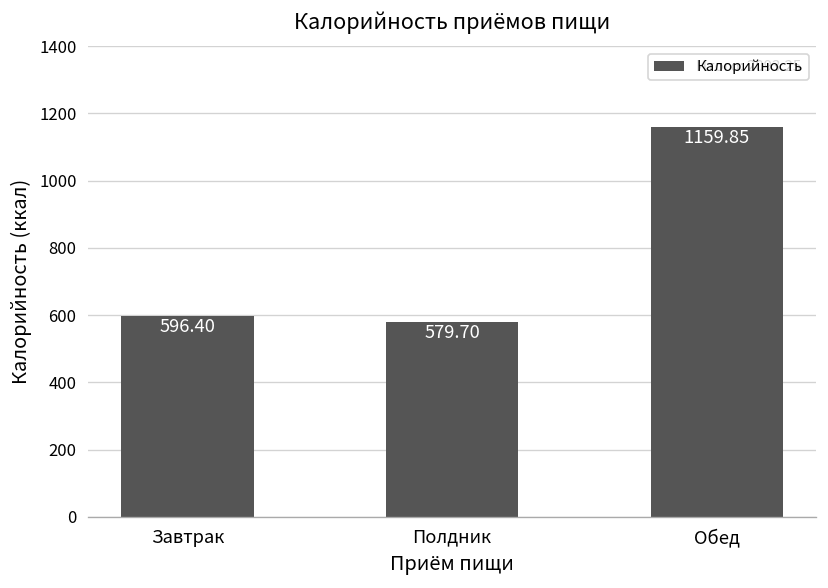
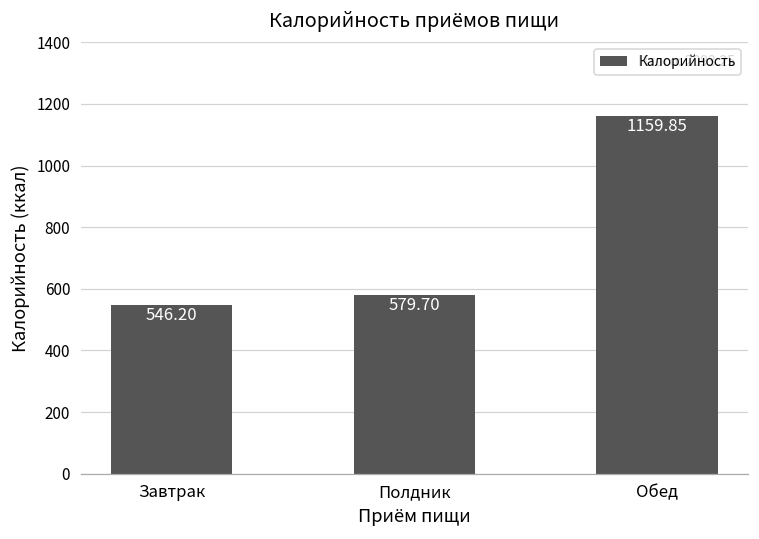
  {
-   "Завтрак": 596.40,
+   "Завтрак": 546.20,
    "Полдник": 579.70,
    "Обед": 1159.85
  }
